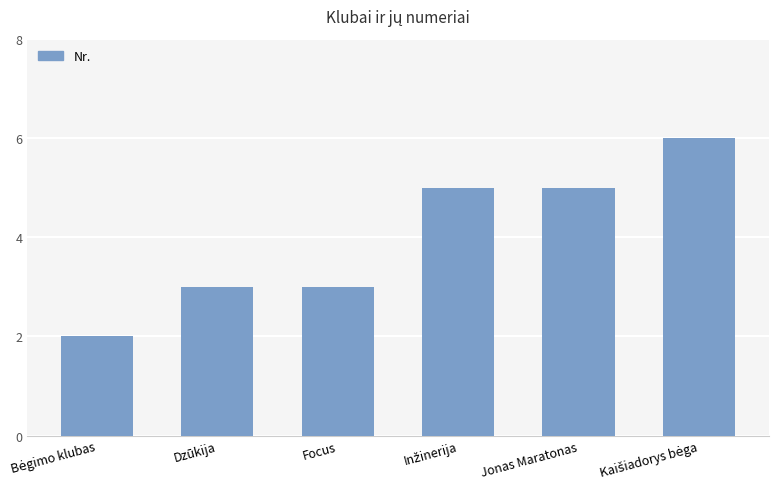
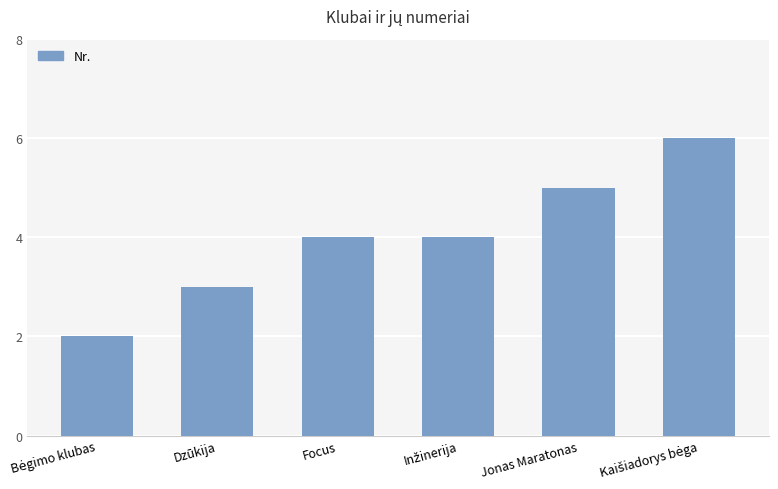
  {
    "Bėgimo klubas": 2,
    "Dzūkija": 3,
-   "Focus": 3,
-   "Inžinerija": 5,
+   "Focus": 4,
+   "Inžinerija": 4,
    "Jonas Maratonas": 5,
    "Kaišiadorys bėga": 6
  }
